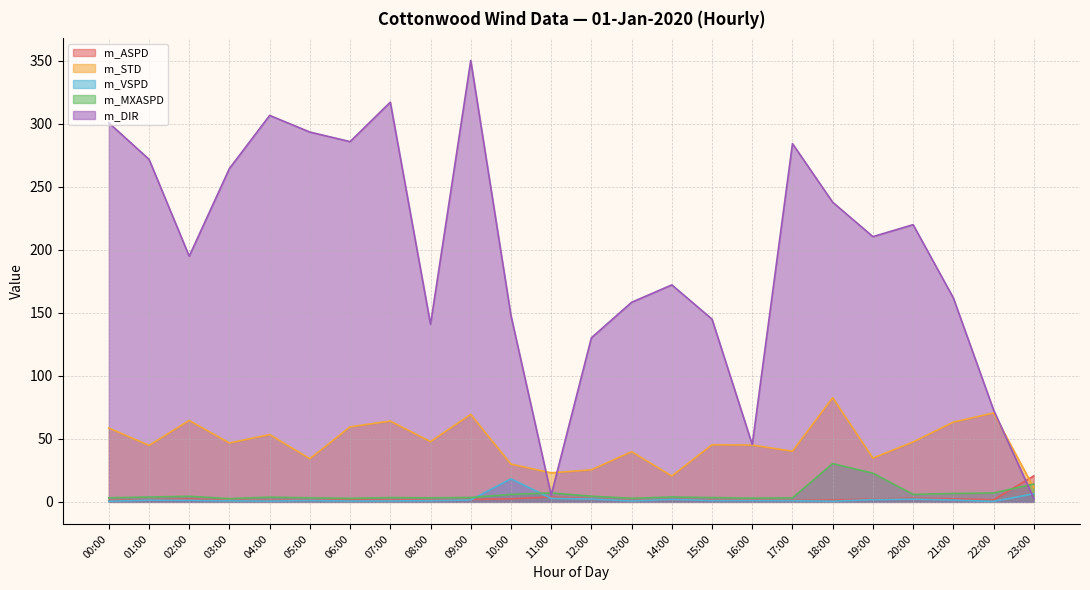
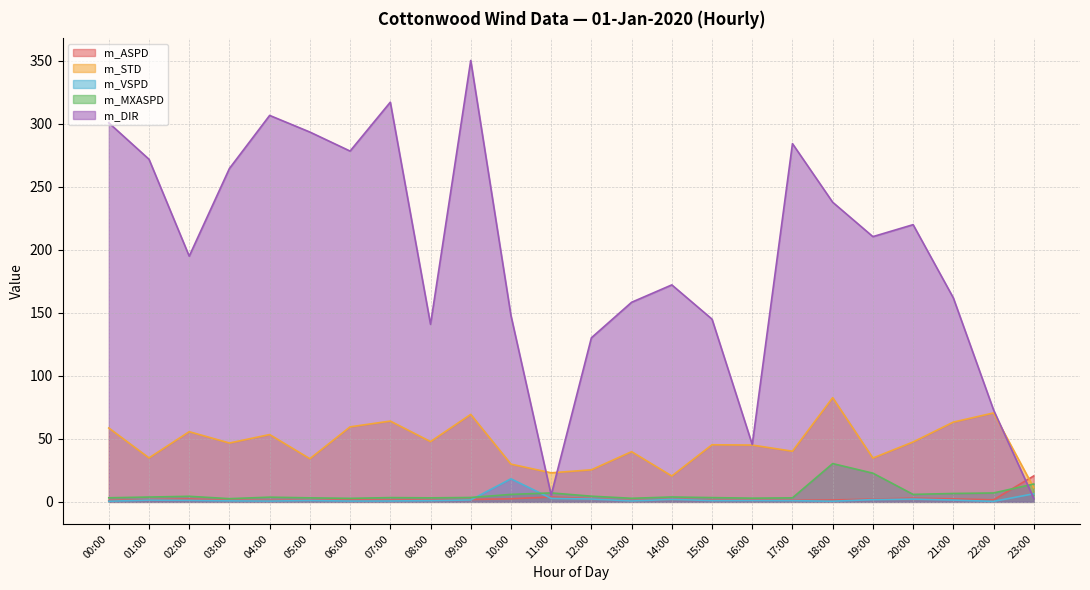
  {
    "m_ASPD": {
      "10:00": 2,
      "23:00": 21
    },
    "m_STD": {
      "00:00": 59,
-     "01:00": 45,
-     "02:00": 65,
+     "01:00": 35,
+     "02:00": 56,
      "03:00": 47,
      "04:00": 53,
      "05:00": 34,
      "06:00": 60,
      "07:00": 64,
      "08:00": 48,
      "09:00": 69,
      "10:00": 30,
      "11:00": 23,
      "12:00": 25,
      "13:00": 40,
      "14:00": 21,
      "15:00": 45,
      "17:00": 40,
      "18:00": 83,
      "19:00": 35,
      "20:00": 48,
      "21:00": 63,
      "22:00": 71,
      "23:00": 11
    },
    "m_VSPD": {
      "10:00": 18,
      "23:00": 6
    },
    "m_MXASPD": {
      "00:00": 3,
      "01:00": 4,
      "02:00": 4,
      "04:00": 4,
      "10:00": 6,
      "18:00": 30,
      "19:00": 23,
      "20:00": 6,
      "21:00": 7,
      "22:00": 7,
      "23:00": 14
    },
    "m_DIR": {
      "01:00": 272,
      "02:00": 195,
      "03:00": 265,
      "04:00": 307,
      "05:00": 294,
-     "06:00": 286,
+     "06:00": 278,
      "07:00": 317,
      "08:00": 141,
      "09:00": 350,
      "10:00": 148,
      "12:00": 130,
      "13:00": 158,
      "14:00": 172,
      "15:00": 145,
      "17:00": 284,
      "18:00": 238,
      "19:00": 211,
      "20:00": 220,
      "21:00": 162,
      "22:00": 73,
      "23:00": 3
    }
  }
